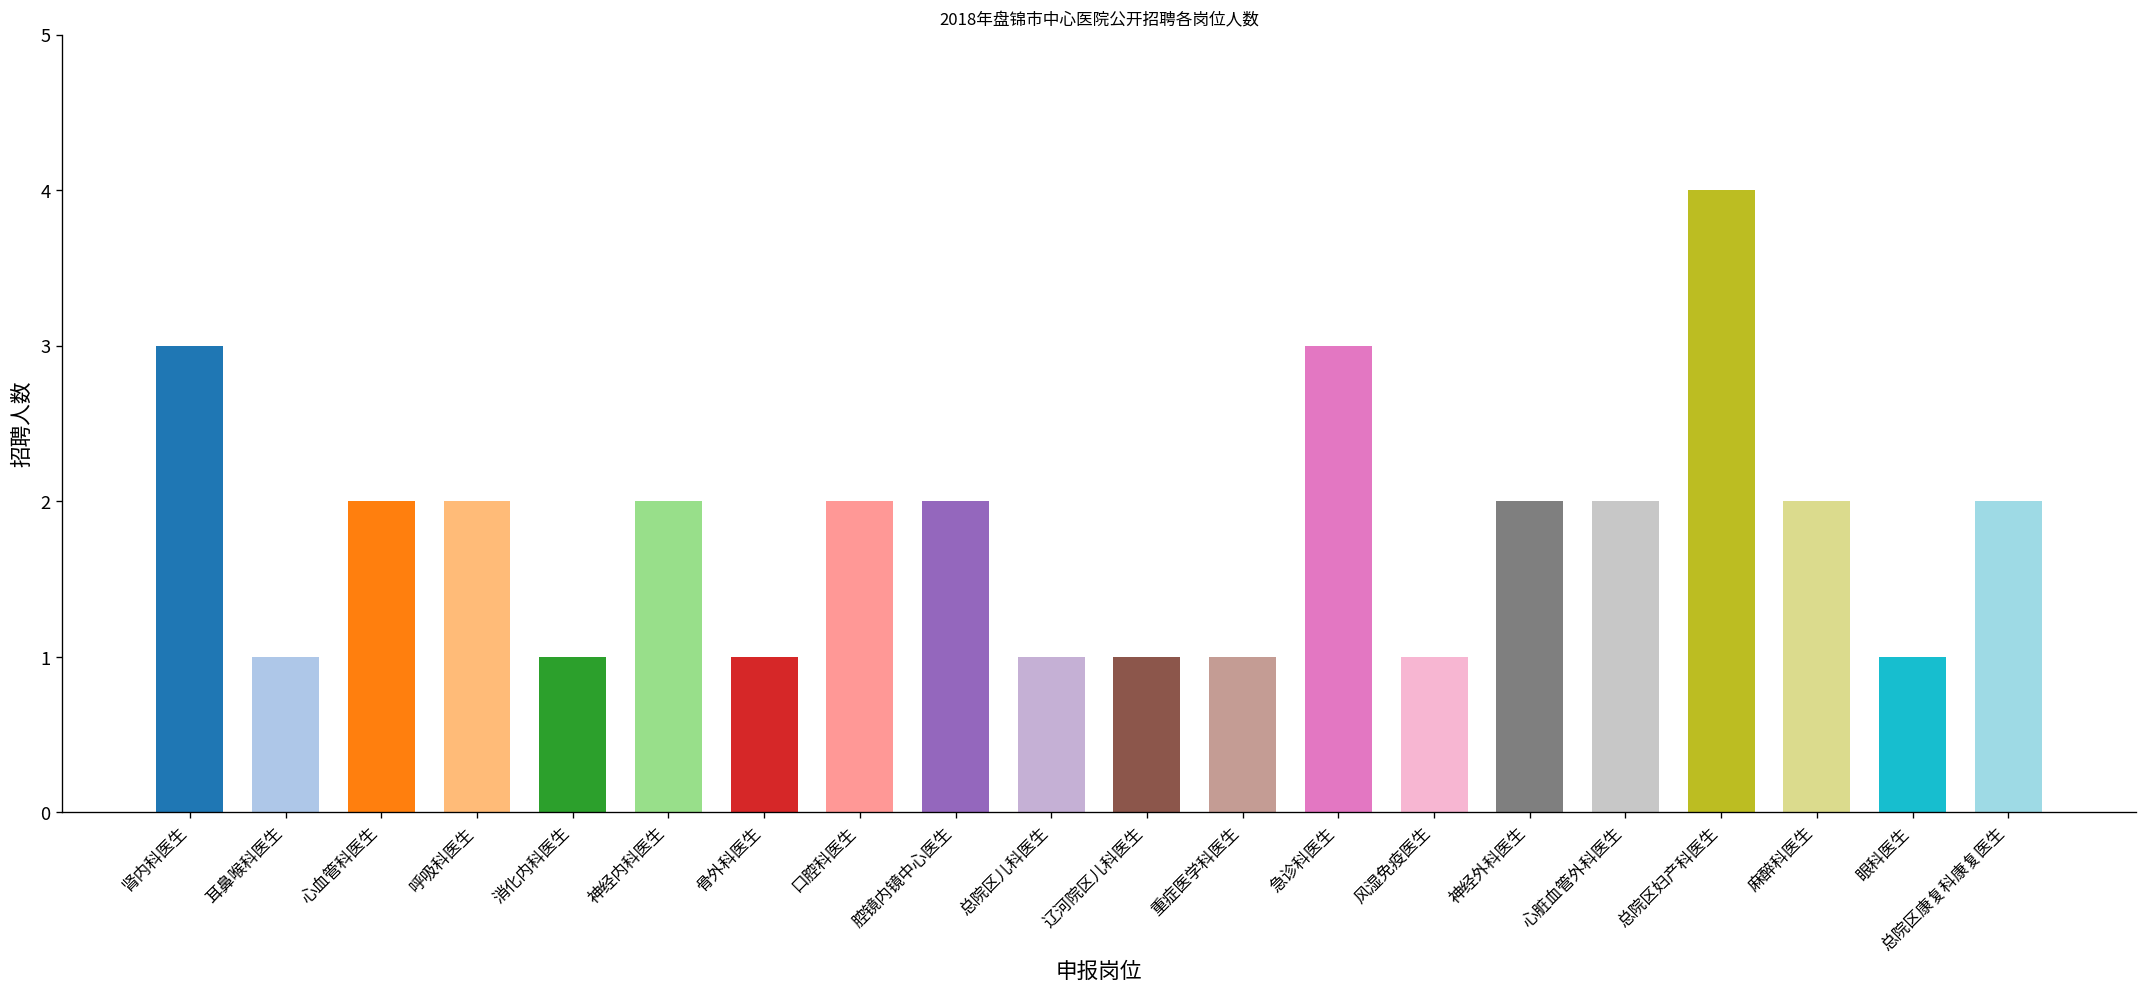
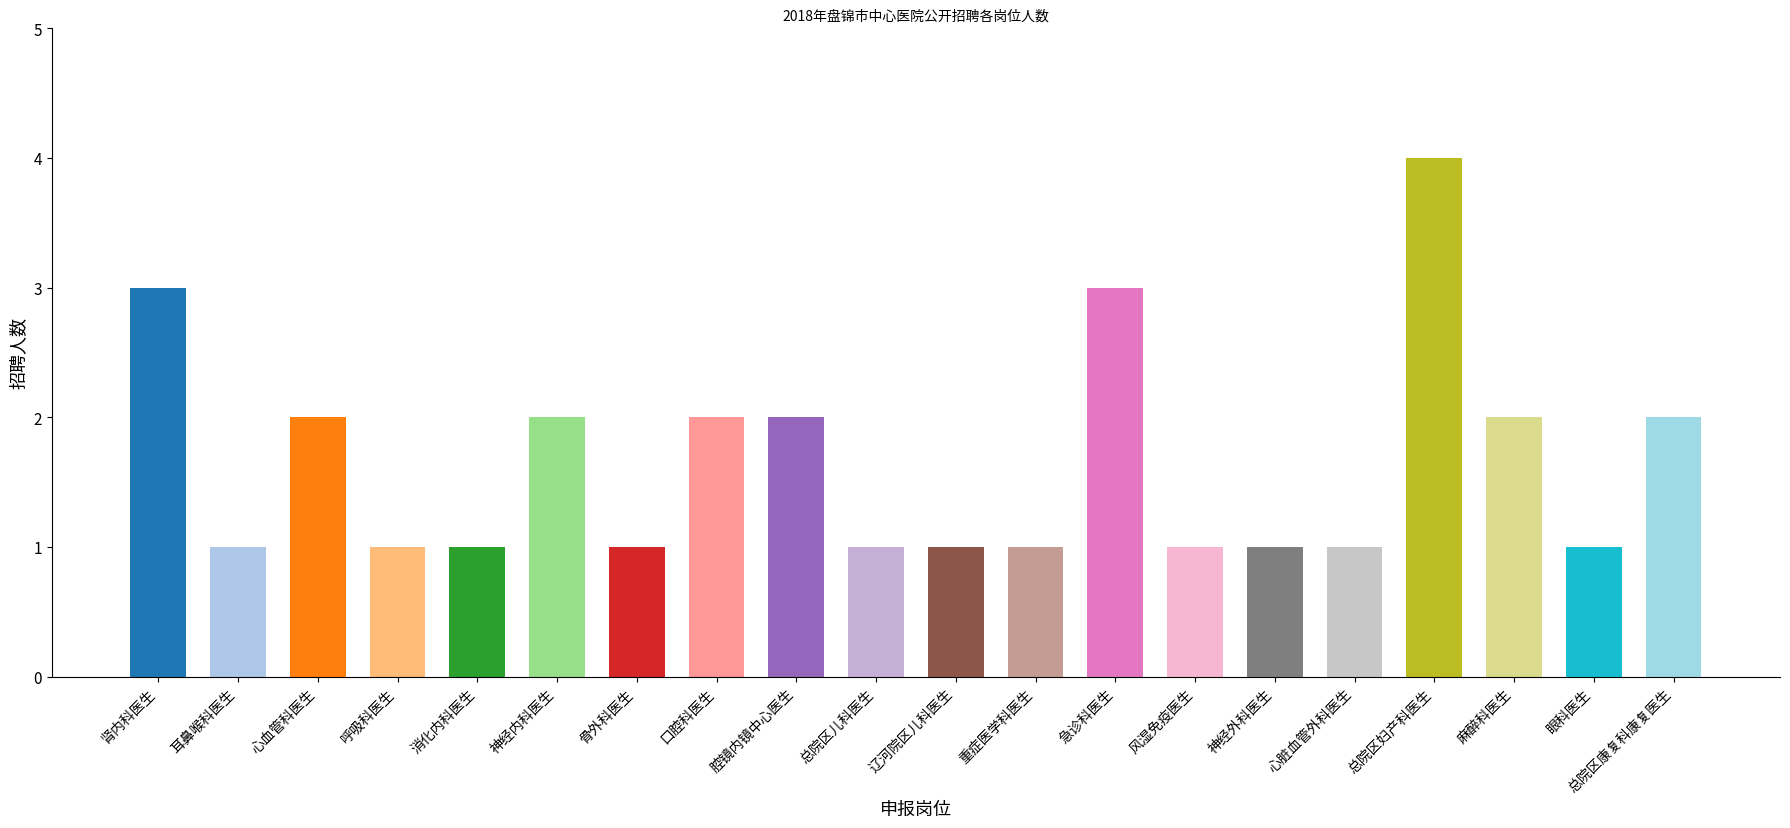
  {
    "肾内科医生": 3,
    "耳鼻喉科医生": 1,
    "心血管科医生": 2,
-   "呼吸科医生": 2,
+   "呼吸科医生": 1,
    "消化内科医生": 1,
    "神经内科医生": 2,
    "骨外科医生": 1,
    "口腔科医生": 2,
    "腔镜内镜中心医生": 2,
    "总院区儿科医生": 1,
    "辽河院区儿科医生": 1,
    "重症医学科医生": 1,
    "急诊科医生": 3,
    "风湿免疫医生": 1,
-   "神经外科医生": 2,
-   "心脏血管外科医生": 2,
+   "神经外科医生": 1,
+   "心脏血管外科医生": 1,
    "总院区妇产科医生": 4,
    "麻醉科医生": 2,
    "眼科医生": 1,
    "总院区康复科康复医生": 2
  }
